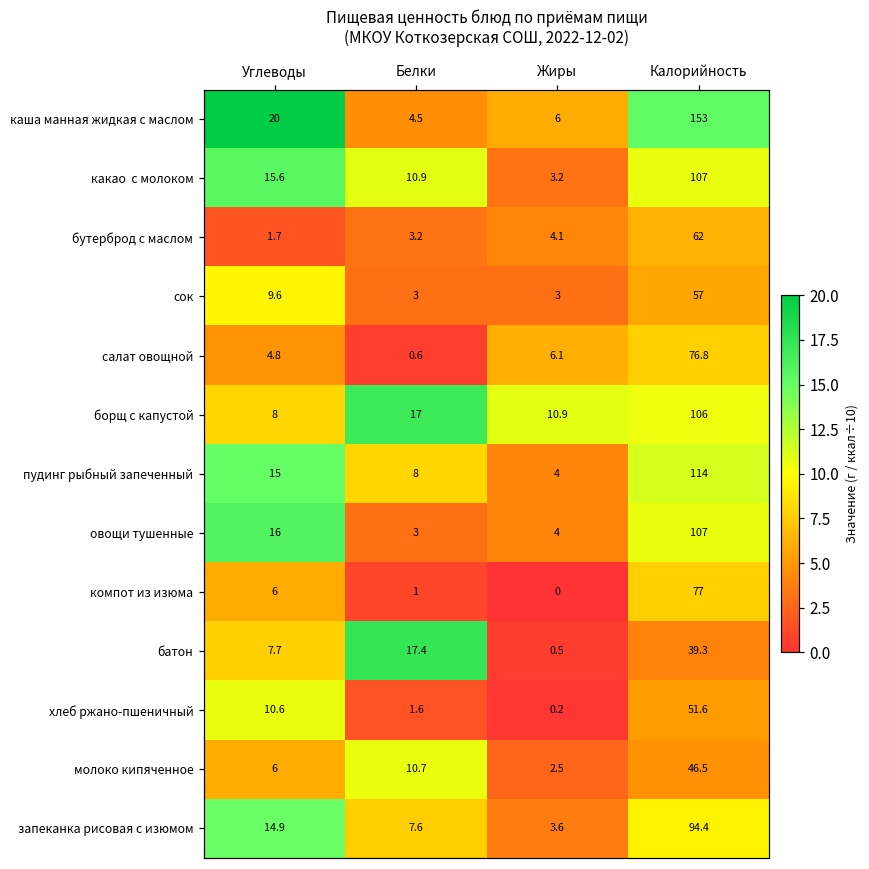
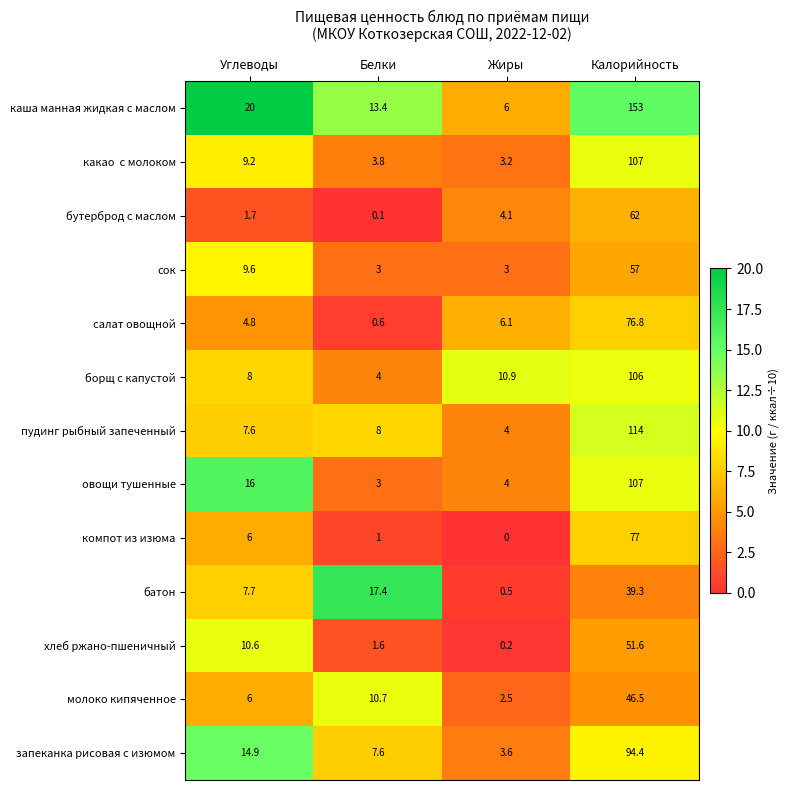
  {
    "каша манная жидкая с маслом": {
      "Углеводы": 20,
-     "Белки": 4.5,
+     "Белки": 13.4,
      "Жиры": 6,
      "Калорийность": 153
    },
    "какао с молоком": {
-     "Углеводы": 15.6,
-     "Белки": 10.9,
+     "Углеводы": 9.2,
+     "Белки": 3.8,
      "Жиры": 3.2,
      "Калорийность": 107
    },
    "бутерброд с маслом": {
      "Углеводы": 1.7,
-     "Белки": 3.2,
+     "Белки": 0.1,
      "Жиры": 4.1,
      "Калорийность": 62
    },
    "сок": {
      "Углеводы": 9.6,
      "Белки": 3,
      "Жиры": 3,
      "Калорийность": 57
    },
    "салат овощной": {
      "Углеводы": 4.8,
      "Белки": 0.6,
      "Жиры": 6.1,
      "Калорийность": 76.8
    },
    "борщ с капустой": {
      "Углеводы": 8,
-     "Белки": 17,
+     "Белки": 4,
      "Жиры": 10.9,
      "Калорийность": 106
    },
    "пудинг рыбный запеченный": {
-     "Углеводы": 15,
+     "Углеводы": 7.6,
      "Белки": 8,
      "Жиры": 4,
      "Калорийность": 114
    },
    "овощи тушенные": {
      "Углеводы": 16,
      "Белки": 3,
      "Жиры": 4,
      "Калорийность": 107
    },
    "компот из изюма": {
      "Углеводы": 6,
      "Белки": 1,
      "Жиры": 0,
      "Калорийность": 77
    },
    "батон": {
      "Углеводы": 7.7,
      "Белки": 17.4,
      "Жиры": 0.5,
      "Калорийность": 39.3
    },
    "хлеб ржано-пшеничный": {
      "Углеводы": 10.6,
      "Белки": 1.6,
      "Жиры": 0.2,
      "Калорийность": 51.6
    },
    "молоко кипяченное": {
      "Углеводы": 6,
      "Белки": 10.7,
      "Жиры": 2.5,
      "Калорийность": 46.5
    },
    "запеканка рисовая с изюмом": {
      "Углеводы": 14.9,
      "Белки": 7.6,
      "Жиры": 3.6,
      "Калорийность": 94.4
    }
  }
